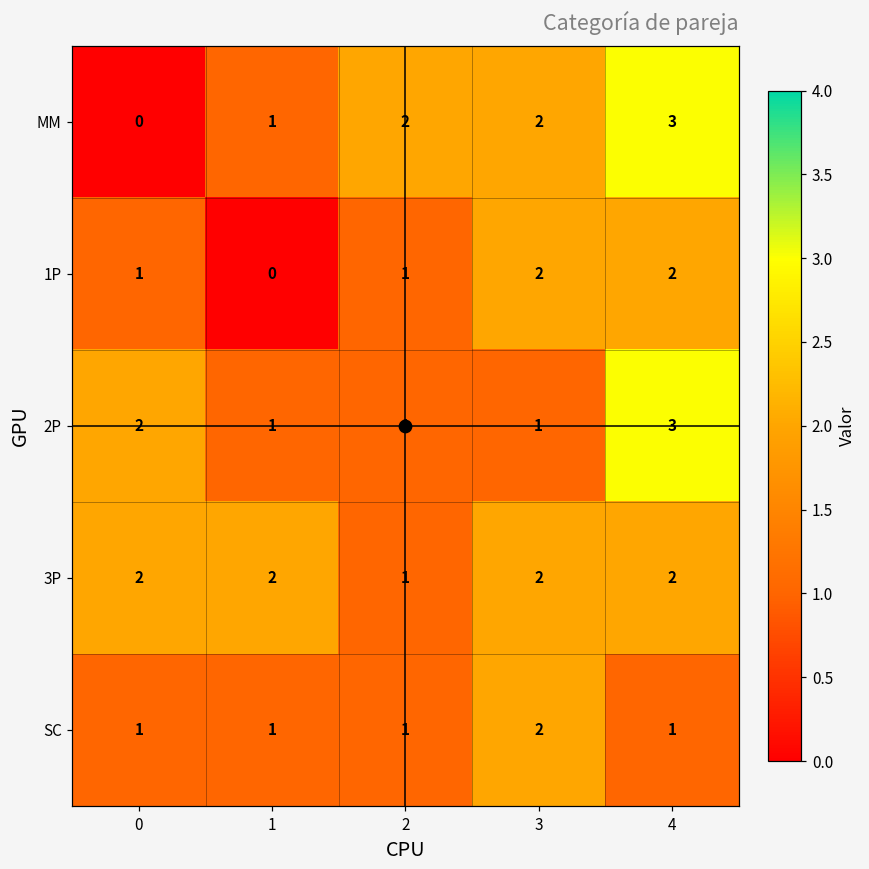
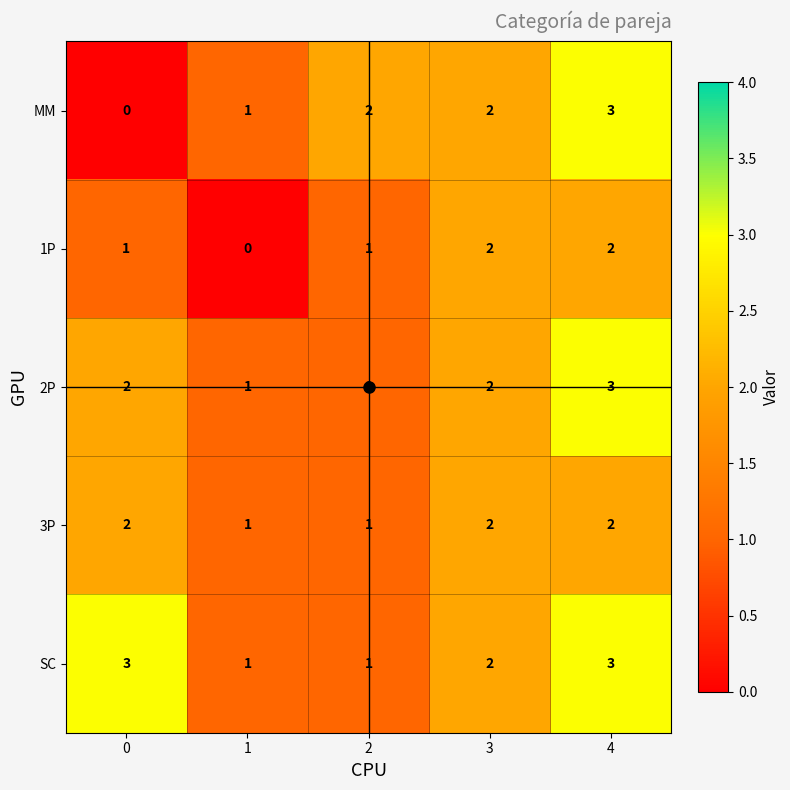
  {
    "MM": {
      "0": 0,
      "1": 1,
      "2": 2,
      "3": 2,
      "4": 3
    },
    "1P": {
      "0": 1,
      "1": 0,
      "2": 1,
      "3": 2,
      "4": 2
    },
    "2P": {
      "0": 2,
      "1": 1,
-     "3": 1,
+     "3": 2,
      "4": 3
    },
    "3P": {
      "0": 2,
-     "1": 2,
+     "1": 1,
      "2": 1,
      "3": 2,
      "4": 2
    },
    "SC": {
-     "0": 1,
+     "0": 3,
      "1": 1,
      "2": 1,
      "3": 2,
-     "4": 1
+     "4": 3
    }
  }
